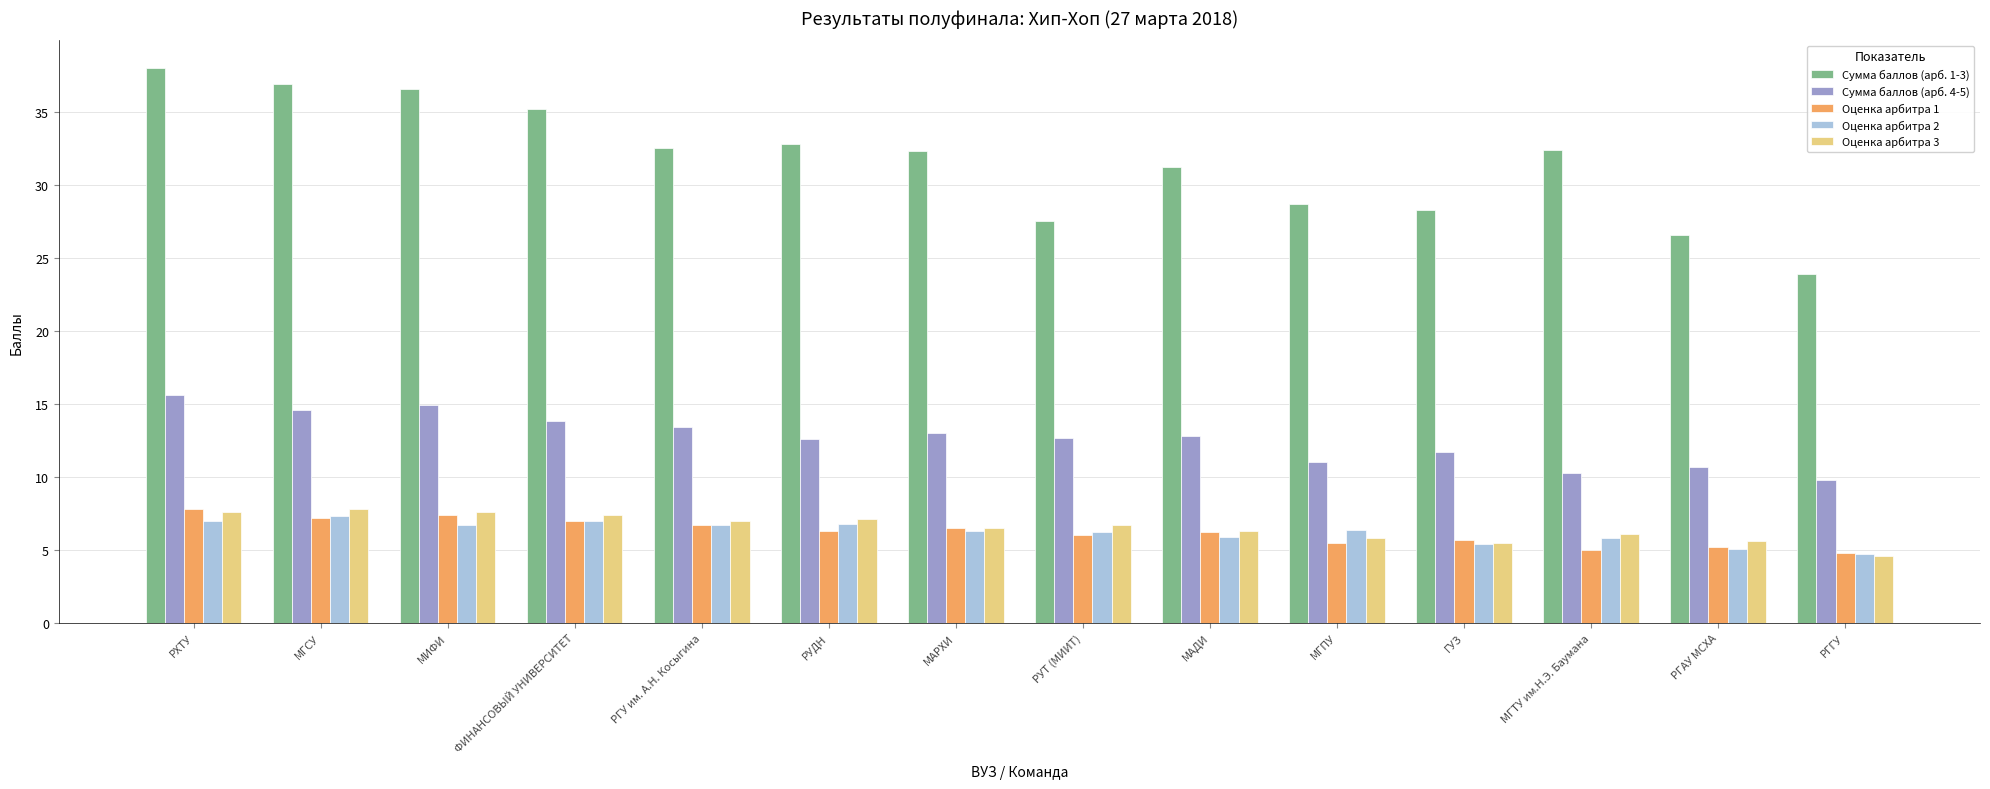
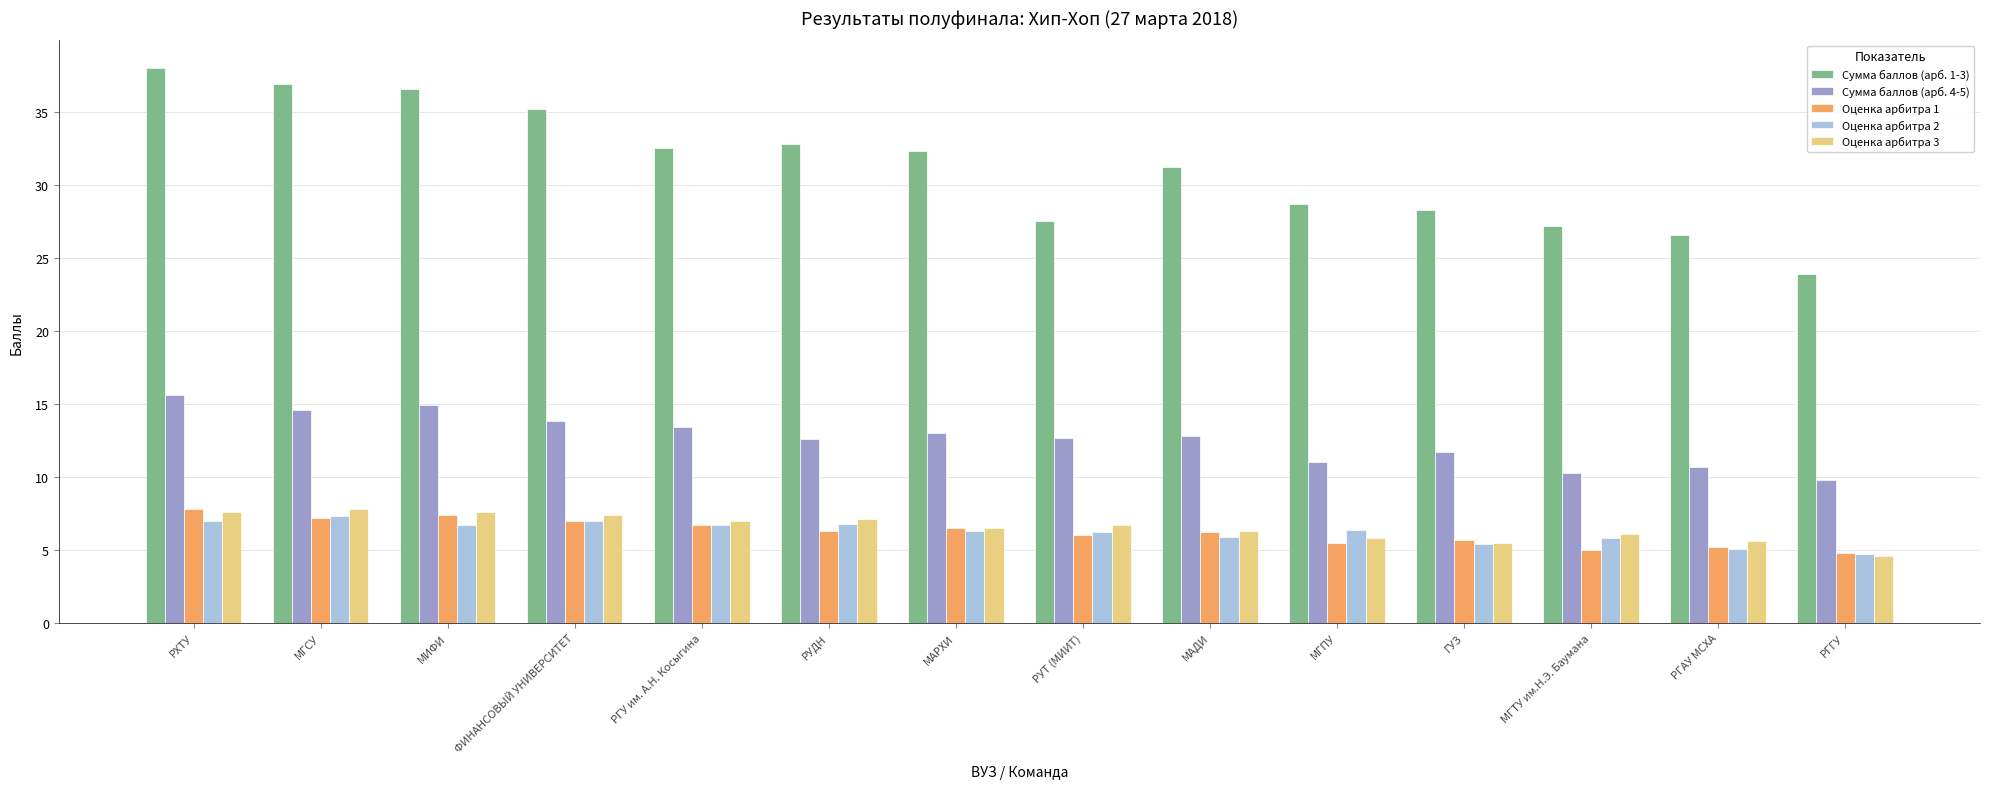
  {
    "Сумма баллов (арб. 1-3)": {
      "РХТУ": 38.0,
      "МГСУ": 36.9,
      "МИФИ": 36.6,
      "ФИНАНСОВЫЙ УНИВЕРСИТЕТ": 35.2,
      "РГУ им. А.Н. Косыгина": 32.5,
      "РУДН": 32.8,
      "МАРХИ": 32.3,
      "РУТ (МИИТ)": 27.5,
      "МАДИ": 31.2,
      "МГПУ": 28.7,
      "ГУЗ": 28.3,
-     "МГТУ им.Н.Э. Баумана": 32.4,
+     "МГТУ им.Н.Э. Баумана": 27.2,
      "РГАУ МСХА": 26.6,
      "РГГУ": 23.9
    }
  }
